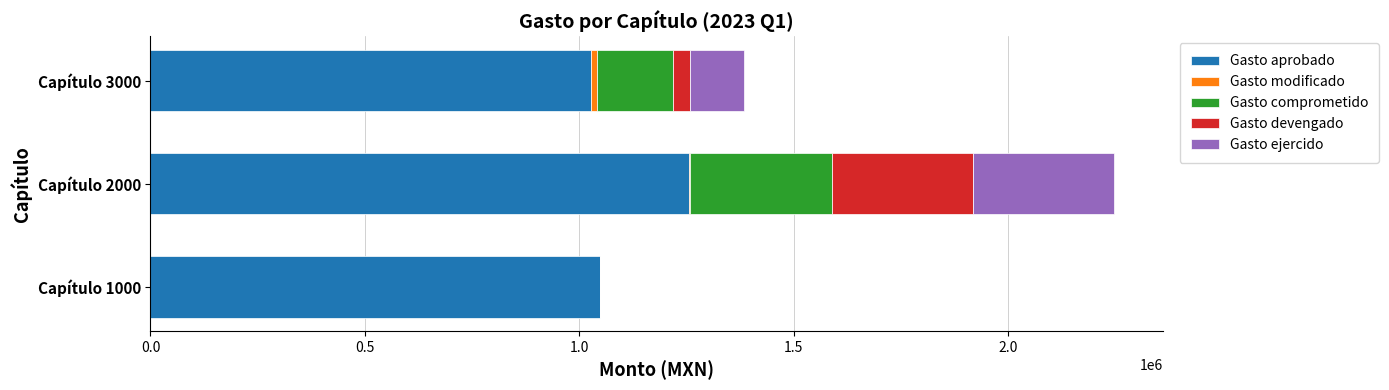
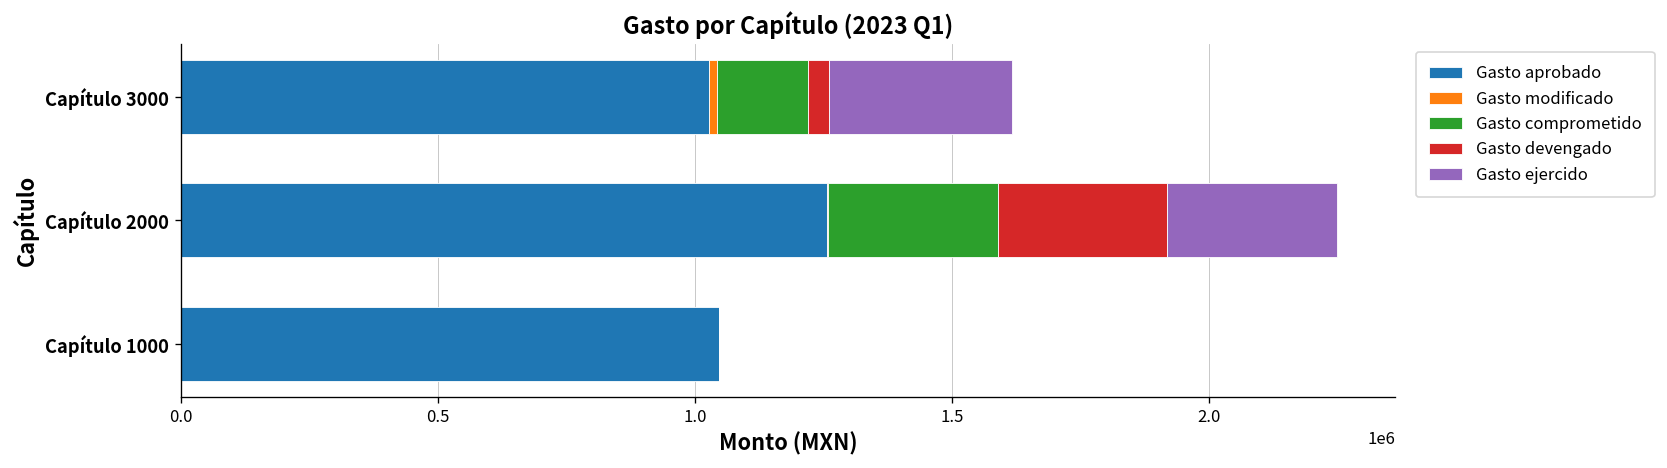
  {
    "Gasto aprobado": {
      "Capítulo 3000": 1030000,
      "Capítulo 2000": 1260000,
      "Capítulo 1000": 1050000
    },
    "Gasto modificado": {
      "Capítulo 3000": 10000,
      "Capítulo 1000": 0
    },
    "Gasto comprometido": {
      "Capítulo 3000": 180000,
      "Capítulo 2000": 330000,
      "Capítulo 1000": 0
    },
    "Gasto devengado": {
      "Capítulo 3000": 40000,
      "Capítulo 2000": 330000,
      "Capítulo 1000": 0
    },
    "Gasto ejercido": {
-     "Capítulo 3000": 120000,
+     "Capítulo 3000": 360000,
      "Capítulo 2000": 330000,
      "Capítulo 1000": 0
    }
  }
